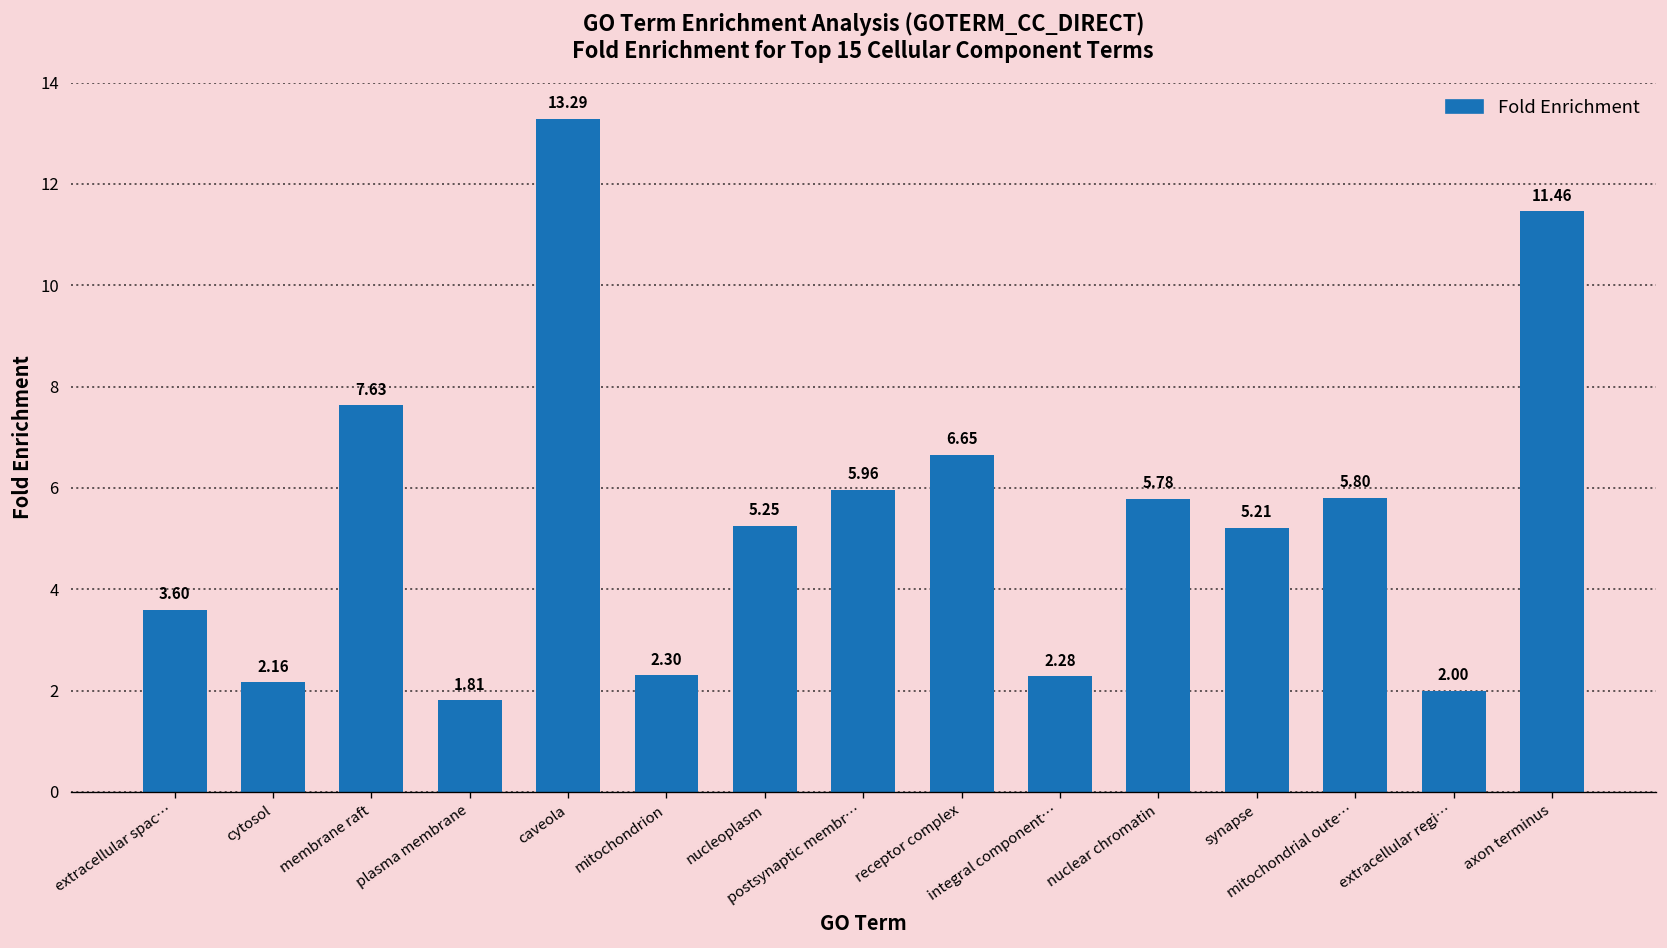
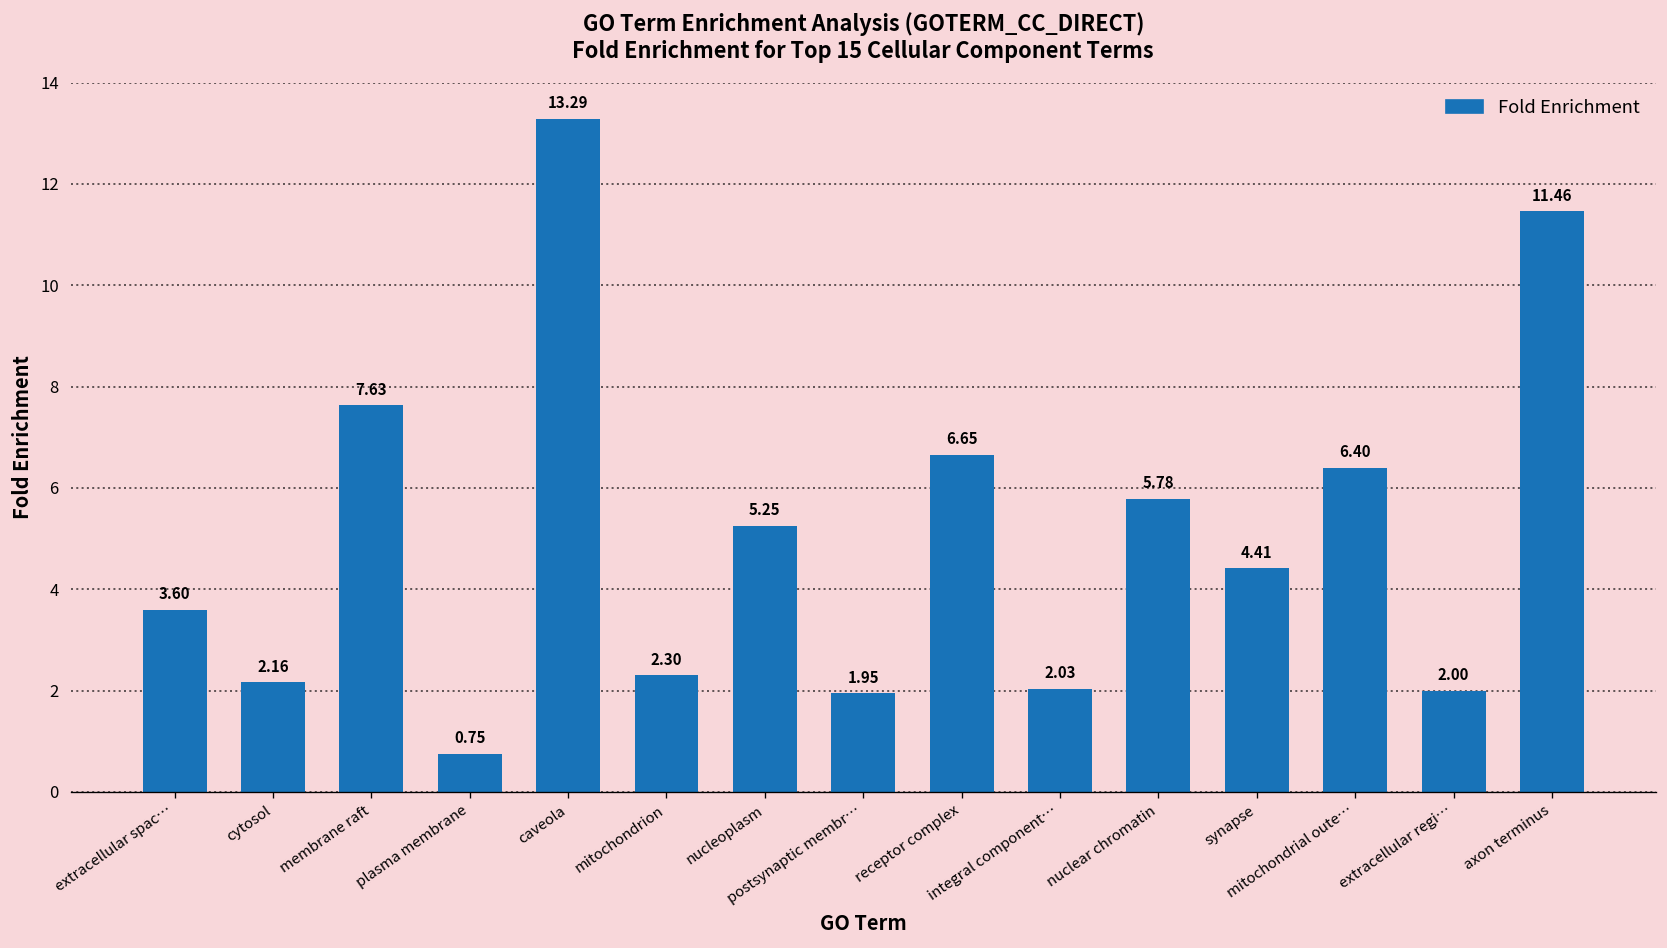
  {
    "extracellular spac…": 3.60,
    "cytosol": 2.16,
    "membrane raft": 7.63,
-   "plasma membrane": 1.81,
+   "plasma membrane": 0.75,
    "caveola": 13.29,
    "mitochondrion": 2.30,
    "nucleoplasm": 5.25,
-   "postsynaptic membr…": 5.96,
+   "postsynaptic membr…": 1.95,
    "receptor complex": 6.65,
-   "integral component…": 2.28,
+   "integral component…": 2.03,
    "nuclear chromatin": 5.78,
-   "synapse": 5.21,
-   "mitochondrial oute…": 5.80,
+   "synapse": 4.41,
+   "mitochondrial oute…": 6.40,
    "extracellular regi…": 2.00,
    "axon terminus": 11.46
  }
